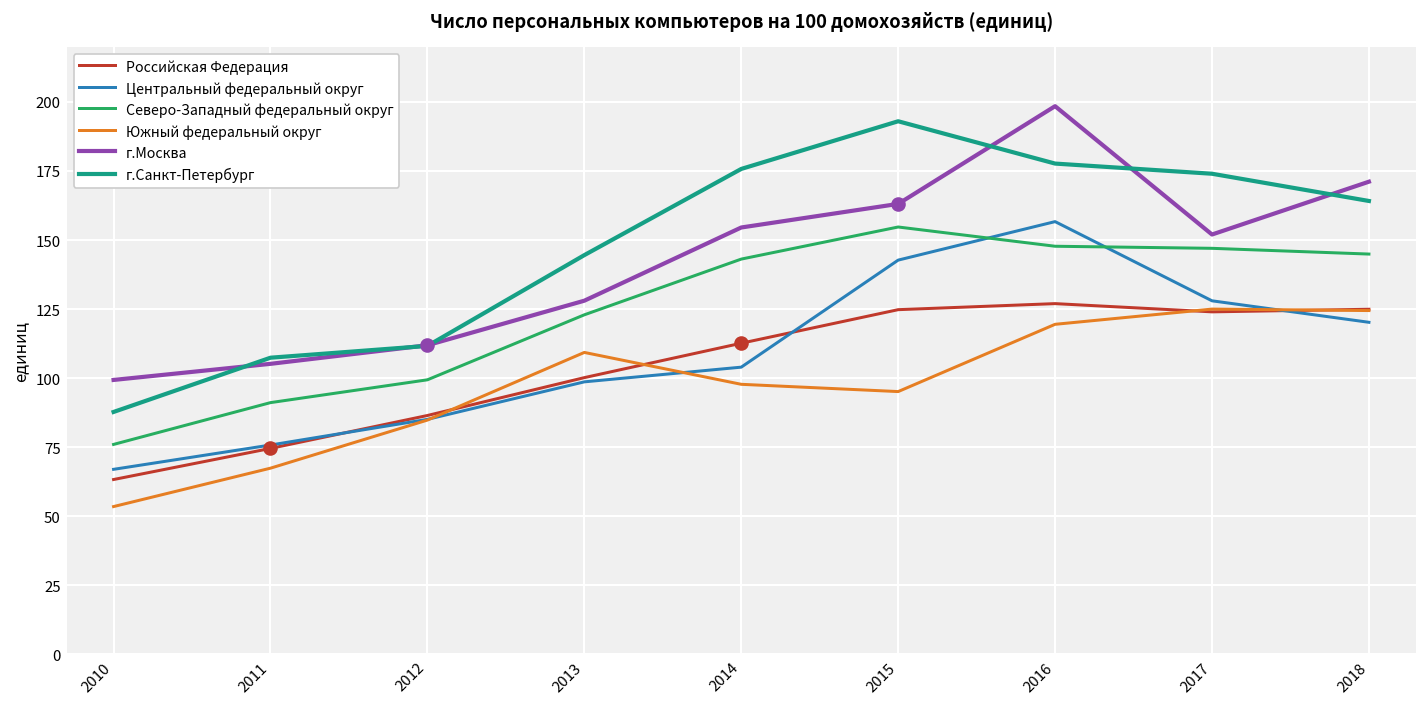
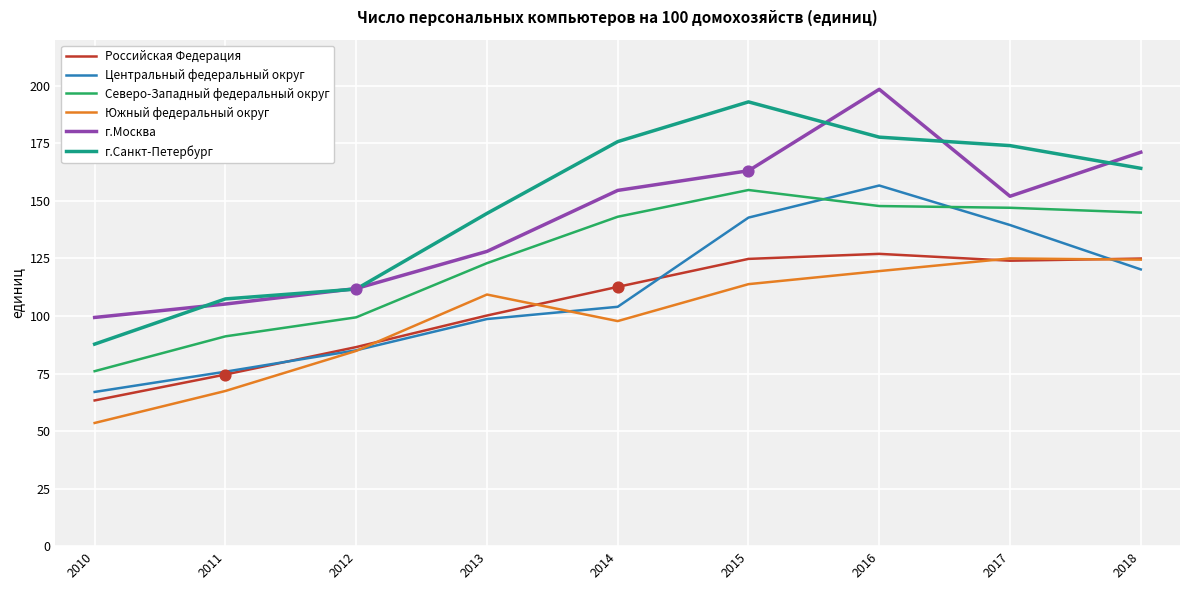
  {
    "Центральный федеральный округ": {
      "2010": 67,
      "2011": 76,
      "2013": 99,
      "2014": 104,
      "2015": 143,
      "2016": 157,
-     "2017": 128,
+     "2017": 140,
      "2018": 120
    },
    "Южный федеральный округ": {
      "2010": 54,
      "2011": 67,
      "2013": 109,
      "2014": 98,
-     "2015": 95,
+     "2015": 114,
      "2016": 119
    }
  }
